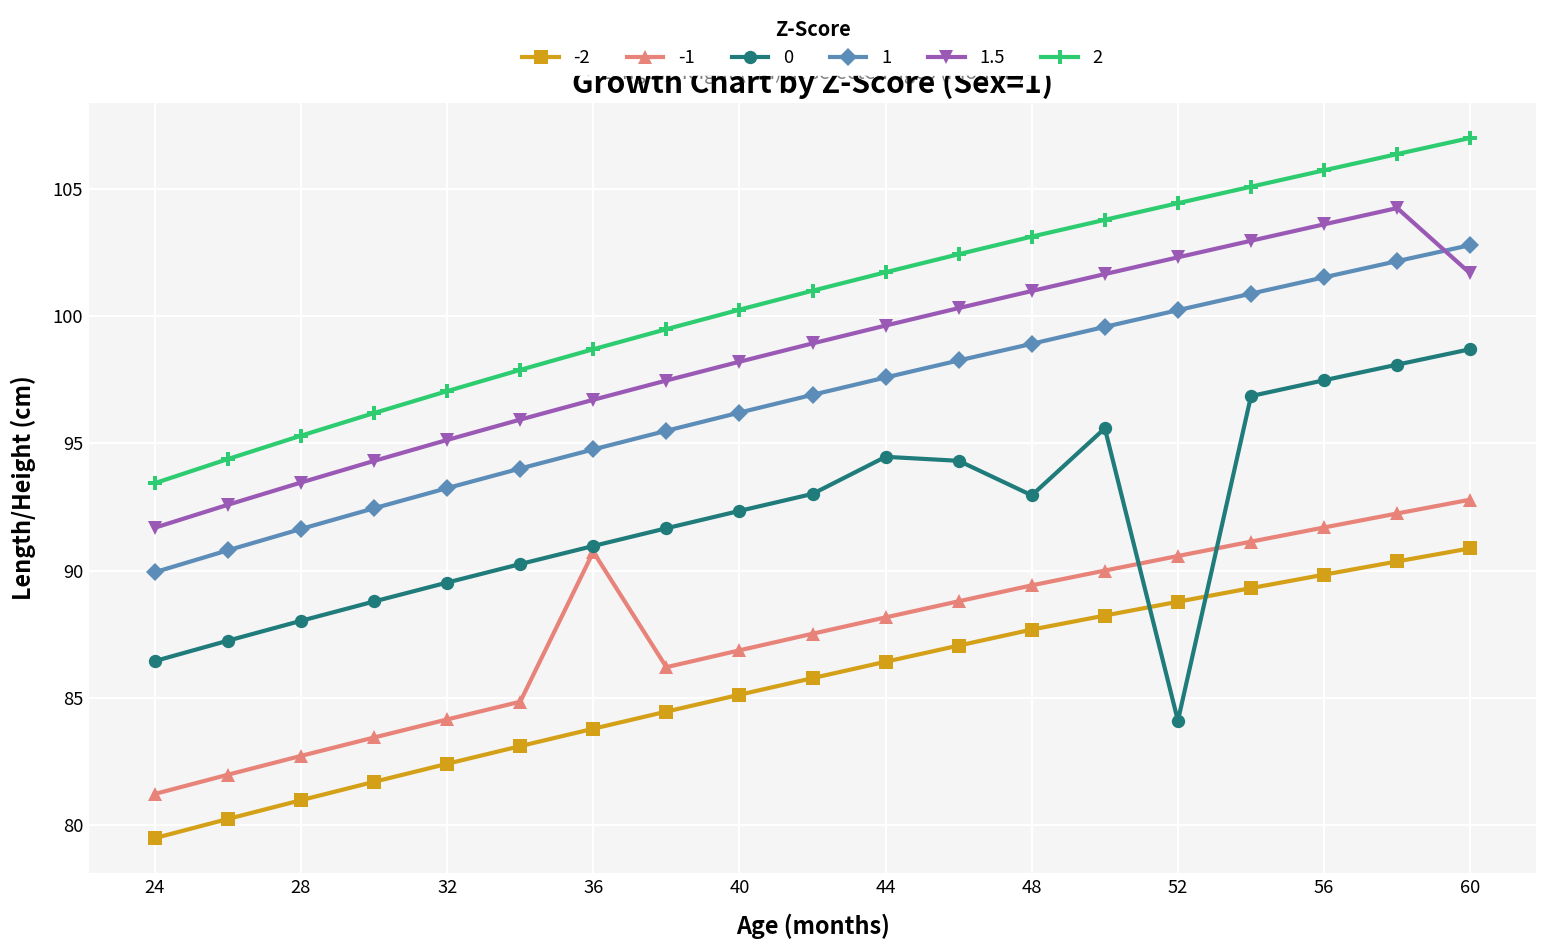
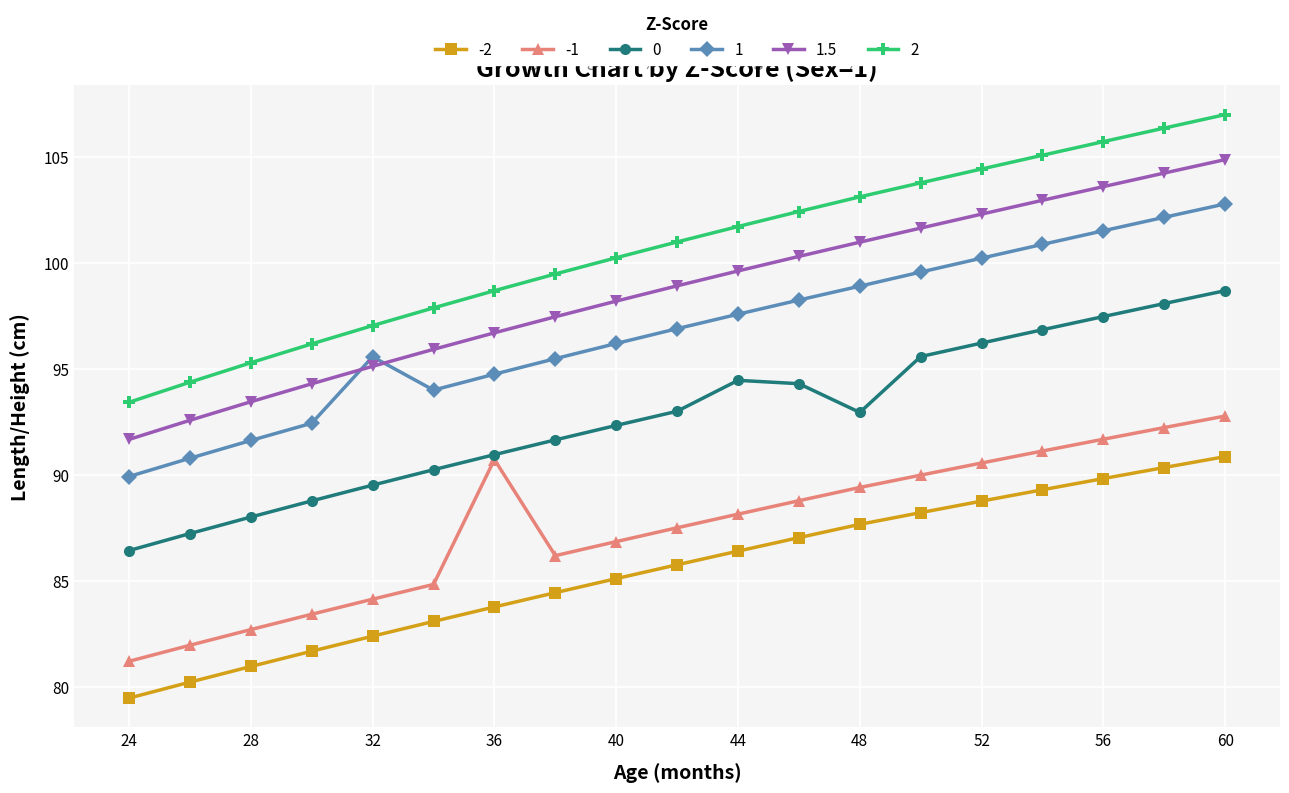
  {
    "-2": {
      "24": 79.5,
      "28": 81.0,
      "32": 82.4,
      "36": 83.8,
      "40": 85.1,
      "44": 86.4,
      "48": 87.7,
      "52": 88.8,
      "56": 89.8,
      "60": 90.9
    },
    "-1": {
      "24": 81.2,
      "28": 82.7,
      "32": 84.2,
      "36": 90.7,
      "40": 86.9,
      "44": 88.2,
      "48": 89.4,
      "52": 90.6,
      "56": 91.7,
      "60": 92.8
    },
    "0": {
      "24": 86.5,
      "28": 88.0,
      "32": 89.5,
      "36": 91.0,
      "40": 92.3,
      "44": 94.5,
      "48": 93.0,
-     "52": 84.1,
+     "52": 96.2,
      "56": 97.5,
      "60": 98.7
    },
    "1": {
      "24": 89.9,
      "28": 91.6,
-     "32": 93.2,
+     "32": 95.6,
      "36": 94.8,
      "40": 96.2,
      "44": 97.6,
      "48": 98.9,
      "52": 100.2,
      "56": 101.5,
      "60": 102.8
    },
    "1.5": {
      "24": 91.7,
      "28": 93.5,
      "32": 95.1,
      "36": 96.7,
      "40": 98.2,
      "44": 99.6,
      "48": 101.0,
      "52": 102.3,
      "56": 103.6,
-     "60": 101.7
+     "60": 104.9
    },
    "2": {
      "24": 93.4,
      "28": 95.3,
      "32": 97.1,
      "36": 98.7,
      "40": 100.3,
      "44": 101.7,
      "48": 103.1,
      "52": 104.4,
      "56": 105.7,
      "60": 107.0
    }
  }
